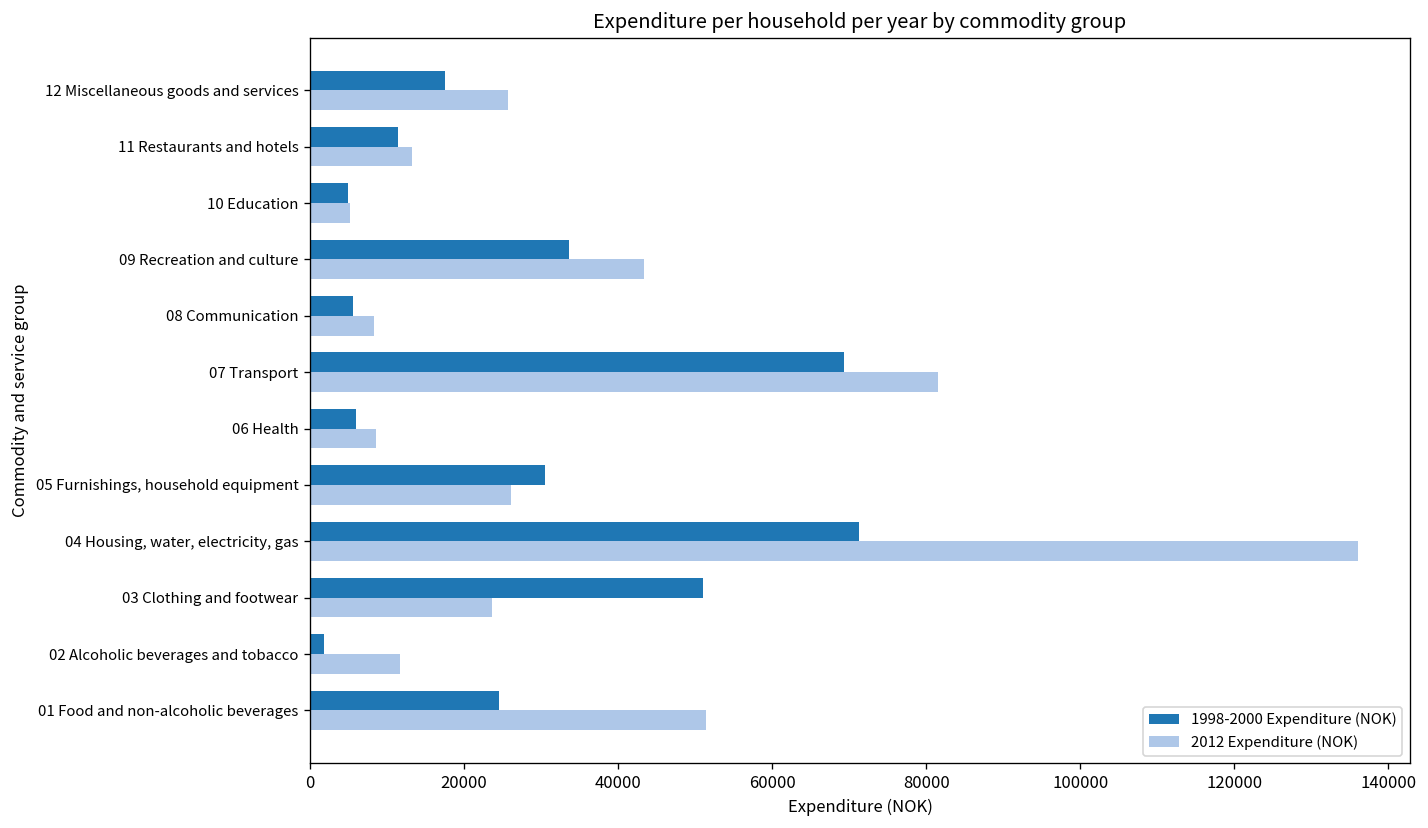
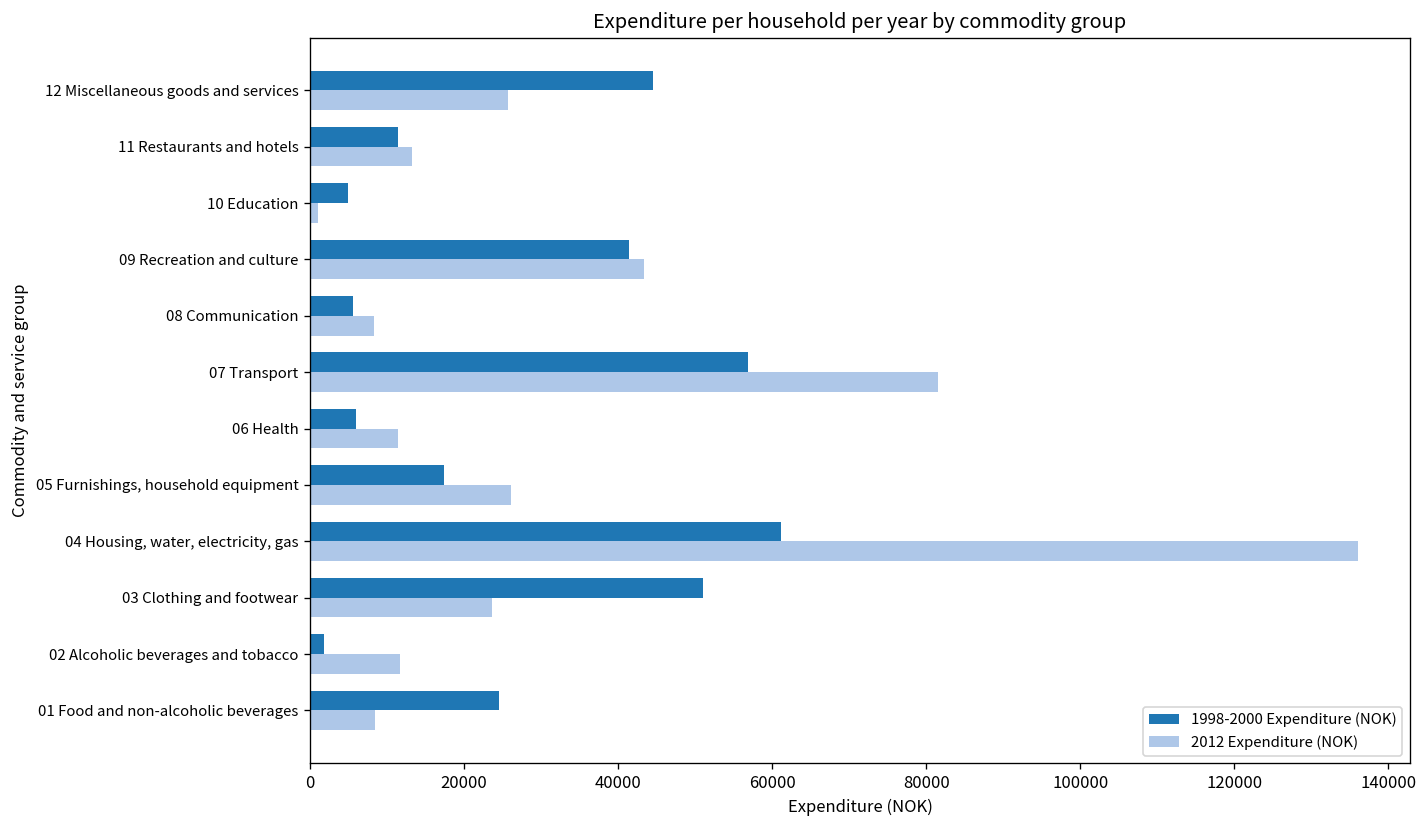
  {
    "1998-2000 Expenditure (NOK)": {
-     "12 Miscellaneous goods and services": 18000,
+     "12 Miscellaneous goods and services": 45000,
      "11 Restaurants and hotels": 11000,
      "10 Education": 5000,
-     "09 Recreation and culture": 34000,
+     "09 Recreation and culture": 41000,
      "08 Communication": 6000,
-     "07 Transport": 69000,
+     "07 Transport": 57000,
      "06 Health": 6000,
-     "05 Furnishings, household equipment": 31000,
-     "04 Housing, water, electricity, gas": 71000,
+     "05 Furnishings, household equipment": 17000,
+     "04 Housing, water, electricity, gas": 61000,
      "03 Clothing and footwear": 51000,
      "02 Alcoholic beverages and tobacco": 2000,
      "01 Food and non-alcoholic beverages": 24000
    },
    "2012 Expenditure (NOK)": {
      "12 Miscellaneous goods and services": 26000,
      "11 Restaurants and hotels": 13000,
-     "10 Education": 5000,
+     "10 Education": 1000,
      "09 Recreation and culture": 43000,
      "08 Communication": 8000,
      "07 Transport": 82000,
-     "06 Health": 9000,
+     "06 Health": 11000,
      "05 Furnishings, household equipment": 26000,
      "04 Housing, water, electricity, gas": 136000,
      "03 Clothing and footwear": 24000,
      "02 Alcoholic beverages and tobacco": 12000,
-     "01 Food and non-alcoholic beverages": 51000
+     "01 Food and non-alcoholic beverages": 8000
    }
  }
